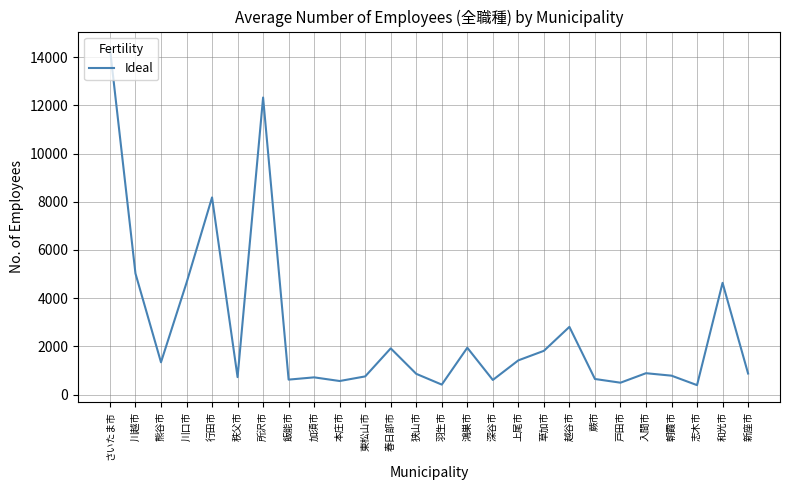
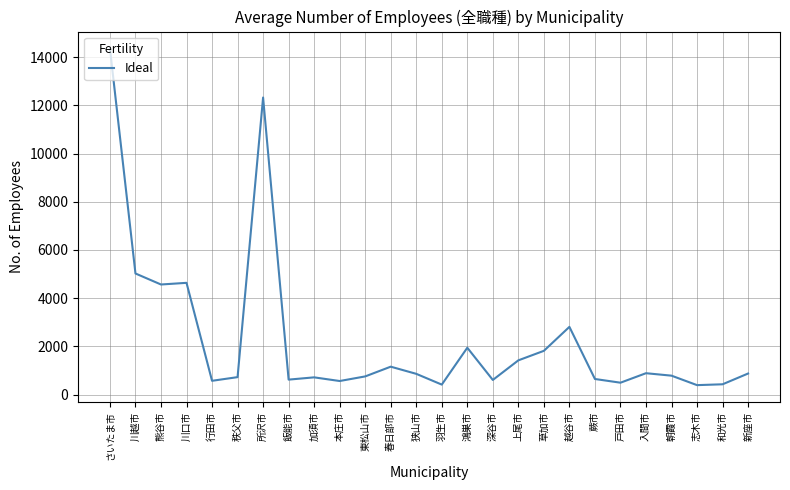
  {
    "川越市": 5000,
-   "熊谷市": 1300,
+   "熊谷市": 4600,
    "川口市": 4600,
-   "行田市": 8200,
+   "行田市": 600,
    "秩父市": 700,
    "所沢市": 12300,
    "飯能市": 600,
    "加須市": 700,
    "本庄市": 600,
    "東松山市": 800,
-   "春日部市": 1900,
+   "春日部市": 1200,
    "狭山市": 900,
    "羽生市": 400,
    "鴻巣市": 1900,
    "深谷市": 600,
    "上尾市": 1400,
    "草加市": 1800,
    "越谷市": 2800,
    "蕨市": 600,
    "戸田市": 500,
    "入間市": 900,
    "朝霞市": 800,
    "志木市": 400,
-   "和光市": 4600,
+   "和光市": 400,
    "新座市": 900
  }
